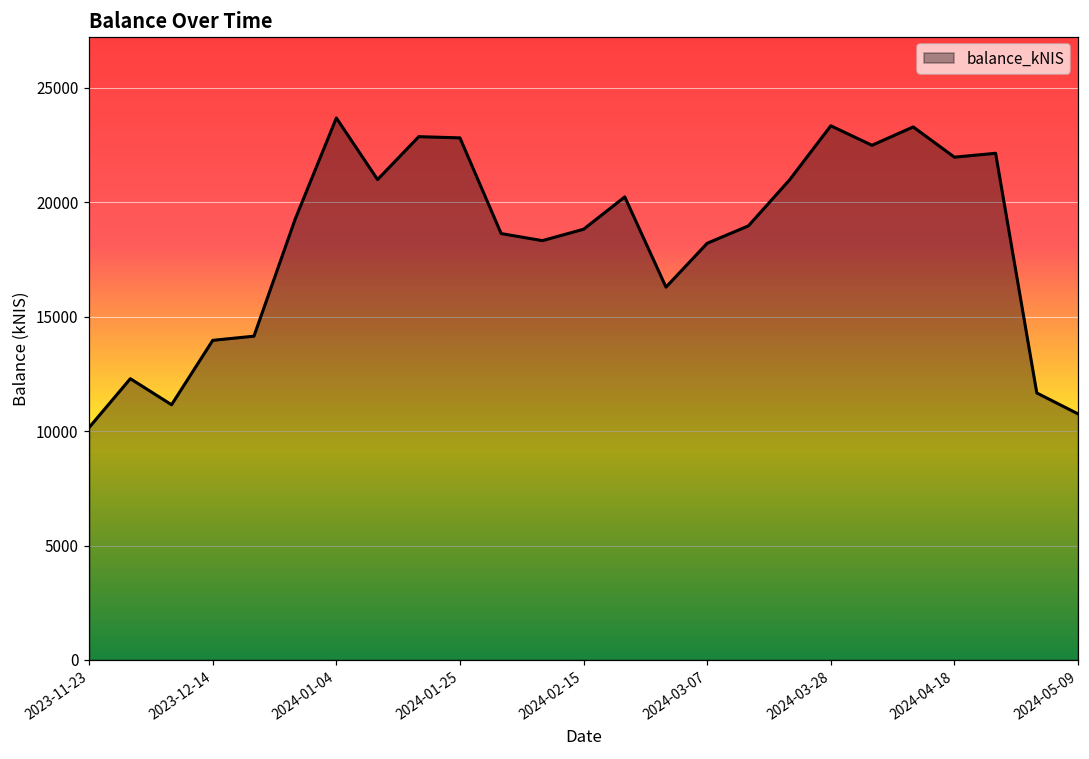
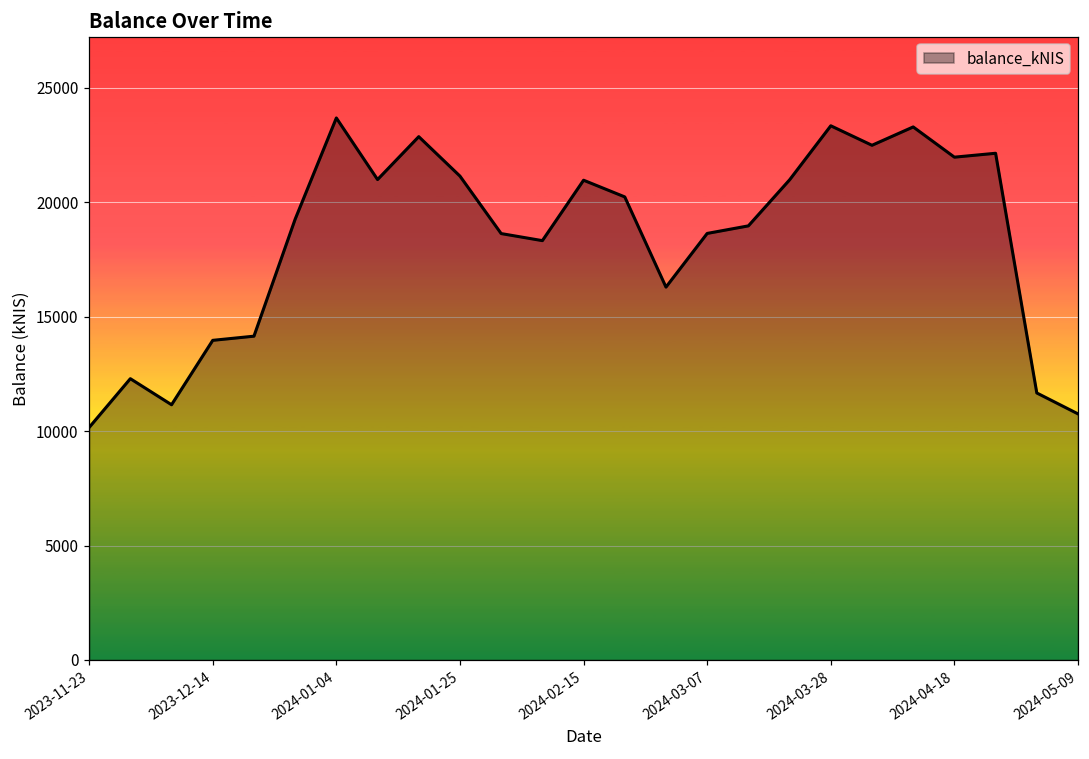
  {
    "2023-11-23": 10200,
    "2023-12-14": 14000,
    "2024-01-04": 23700,
-   "2024-01-25": 22800,
-   "2024-02-15": 18800,
-   "2024-03-07": 18200,
+   "2024-01-25": 21100,
+   "2024-02-15": 21000,
+   "2024-03-07": 18600,
    "2024-03-28": 23300,
    "2024-04-18": 22000,
    "2024-05-09": 10800
  }
